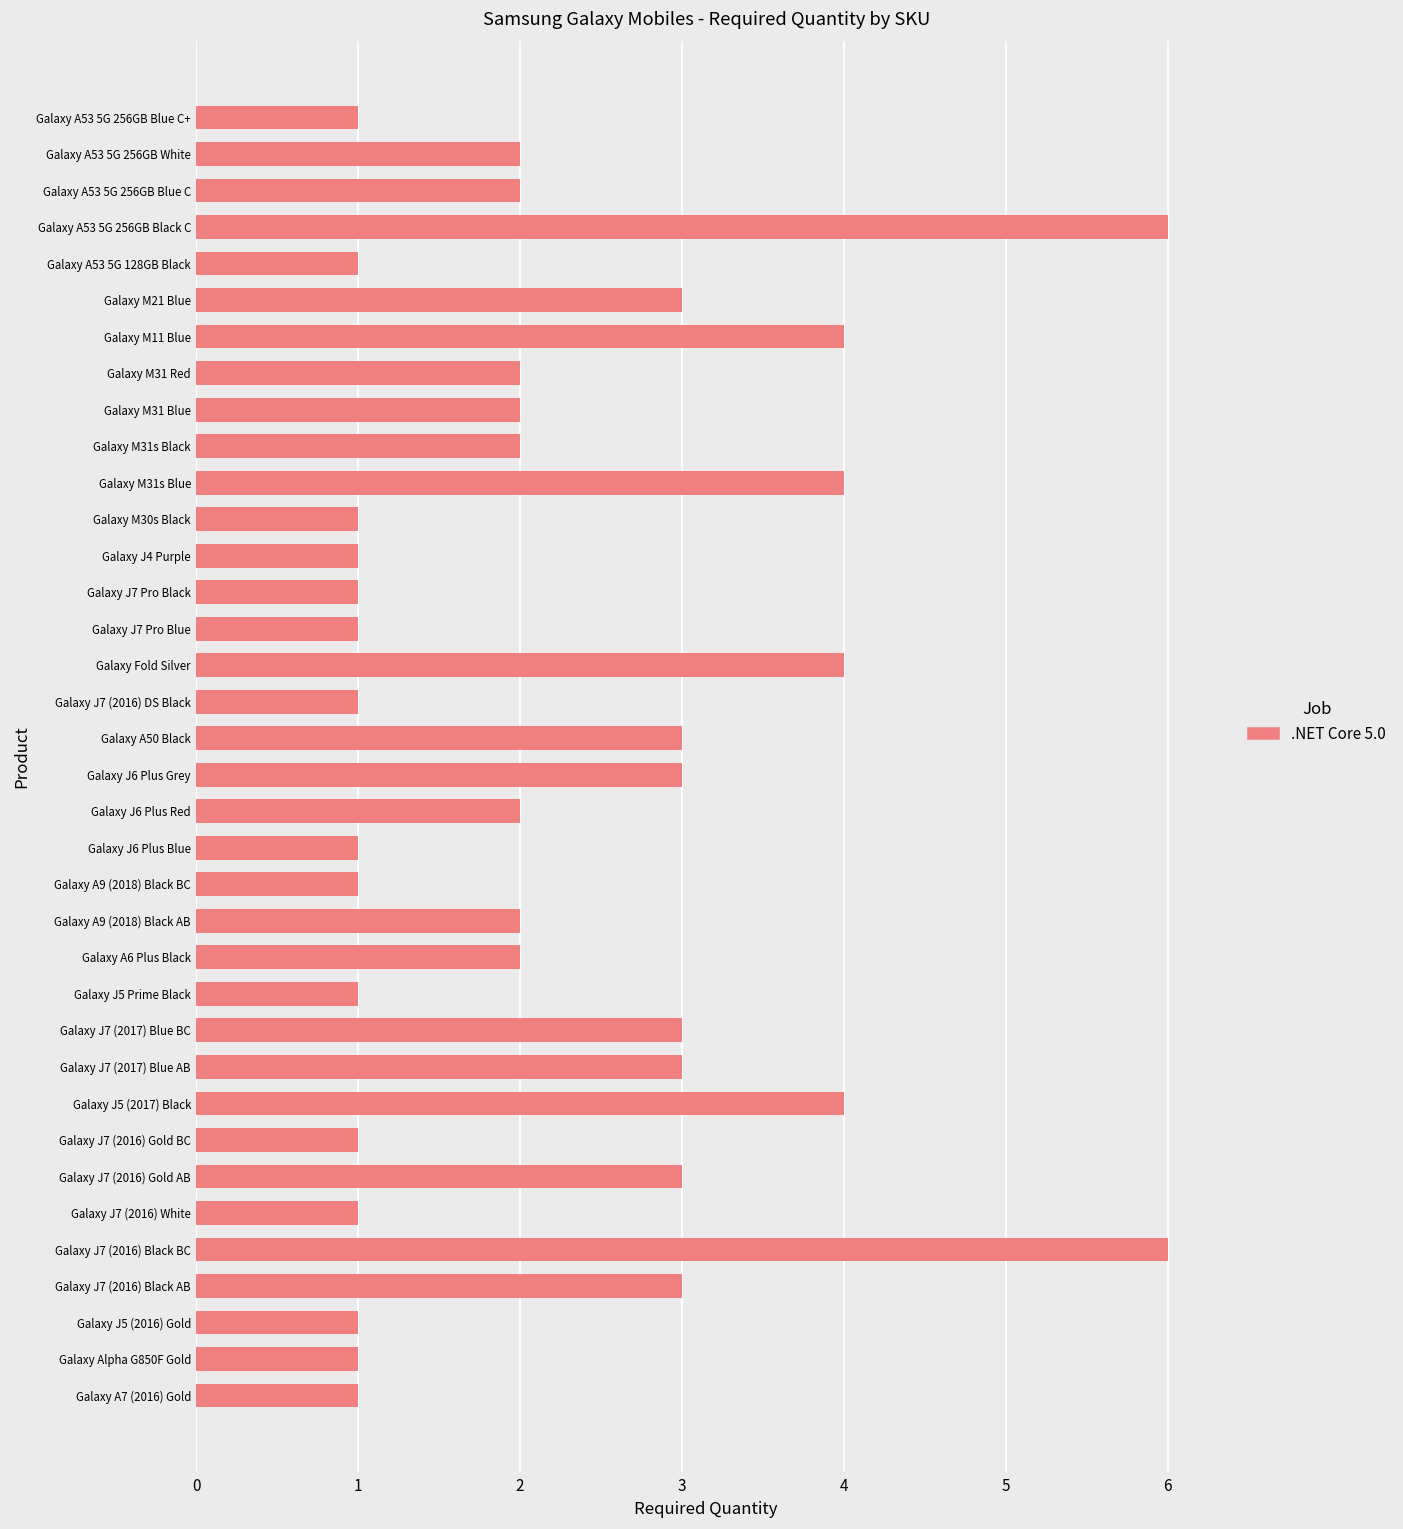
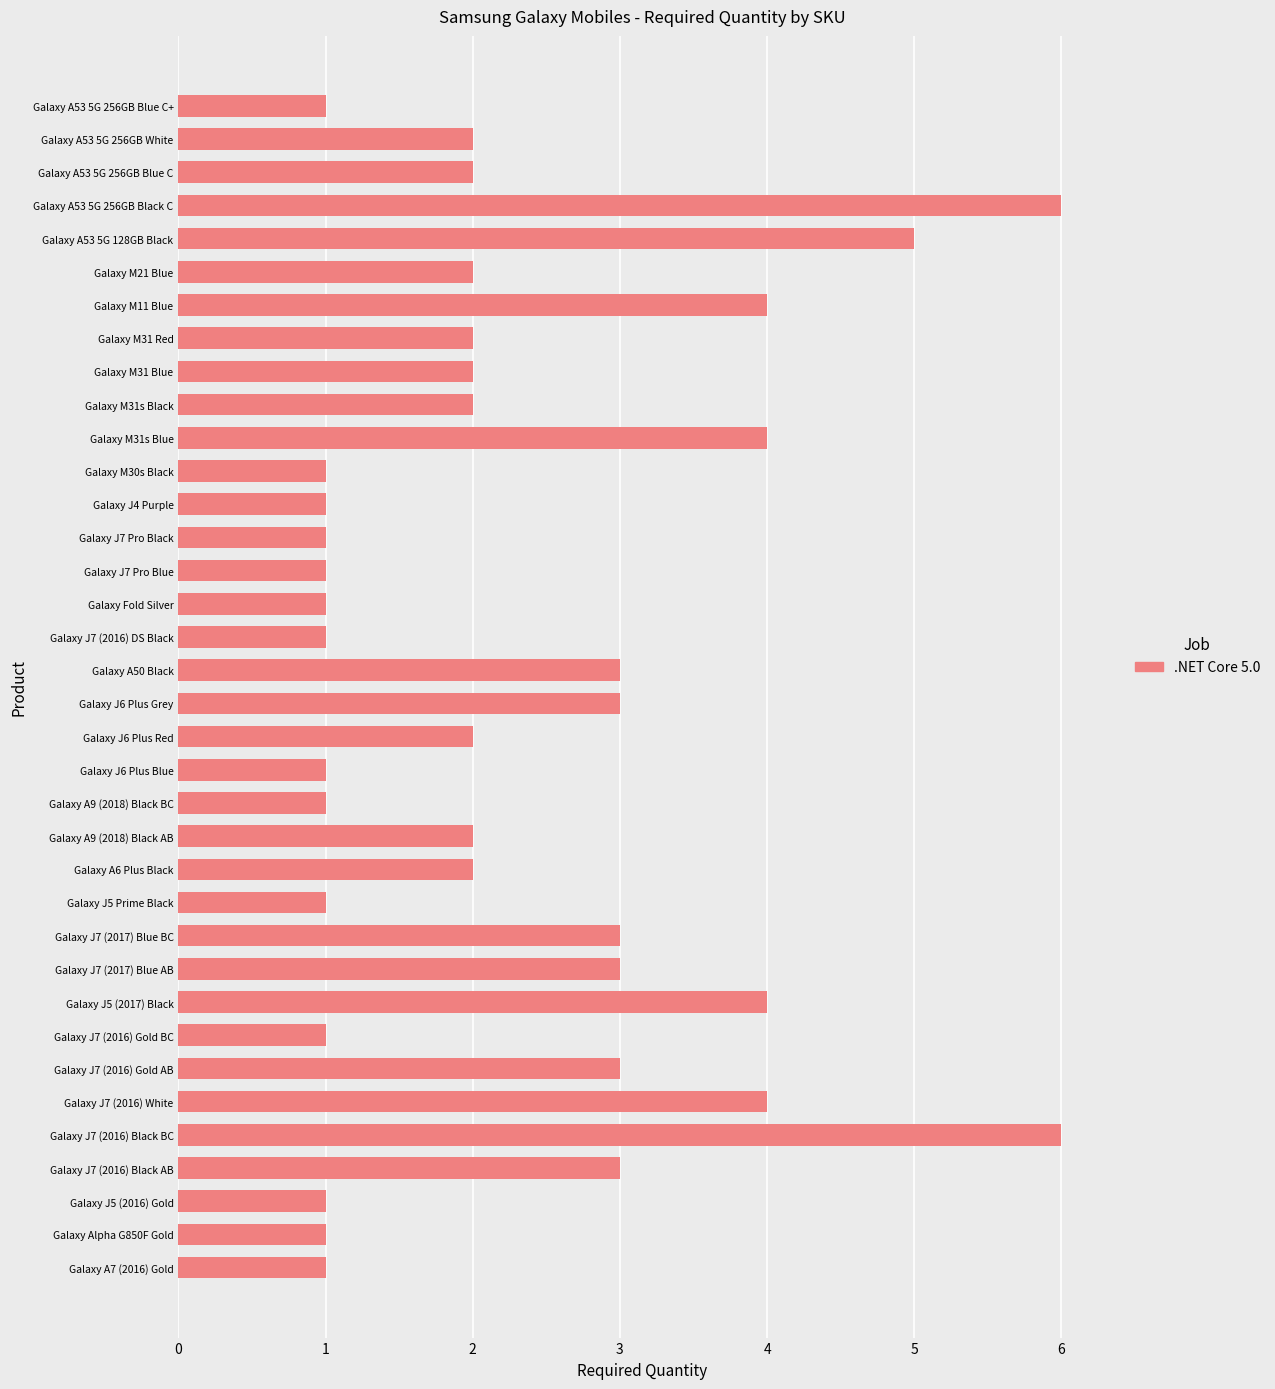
  {
    "Galaxy A53 5G 256GB Blue C+": 1,
    "Galaxy A53 5G 256GB White": 2,
    "Galaxy A53 5G 256GB Blue C": 2,
    "Galaxy A53 5G 256GB Black C": 6,
-   "Galaxy A53 5G 128GB Black": 1,
-   "Galaxy M21 Blue": 3,
+   "Galaxy A53 5G 128GB Black": 5,
+   "Galaxy M21 Blue": 2,
    "Galaxy M11 Blue": 4,
    "Galaxy M31 Red": 2,
    "Galaxy M31 Blue": 2,
    "Galaxy M31s Black": 2,
    "Galaxy M31s Blue": 4,
    "Galaxy M30s Black": 1,
    "Galaxy J4 Purple": 1,
    "Galaxy J7 Pro Black": 1,
    "Galaxy J7 Pro Blue": 1,
-   "Galaxy Fold Silver": 4,
+   "Galaxy Fold Silver": 1,
    "Galaxy J7 (2016) DS Black": 1,
    "Galaxy A50 Black": 3,
    "Galaxy J6 Plus Grey": 3,
    "Galaxy J6 Plus Red": 2,
    "Galaxy J6 Plus Blue": 1,
    "Galaxy A9 (2018) Black BC": 1,
    "Galaxy A9 (2018) Black AB": 2,
    "Galaxy A6 Plus Black": 2,
    "Galaxy J5 Prime Black": 1,
    "Galaxy J7 (2017) Blue BC": 3,
    "Galaxy J7 (2017) Blue AB": 3,
    "Galaxy J5 (2017) Black": 4,
    "Galaxy J7 (2016) Gold BC": 1,
    "Galaxy J7 (2016) Gold AB": 3,
-   "Galaxy J7 (2016) White": 1,
+   "Galaxy J7 (2016) White": 4,
    "Galaxy J7 (2016) Black BC": 6,
    "Galaxy J7 (2016) Black AB": 3,
    "Galaxy J5 (2016) Gold": 1,
    "Galaxy Alpha G850F Gold": 1,
    "Galaxy A7 (2016) Gold": 1
  }
